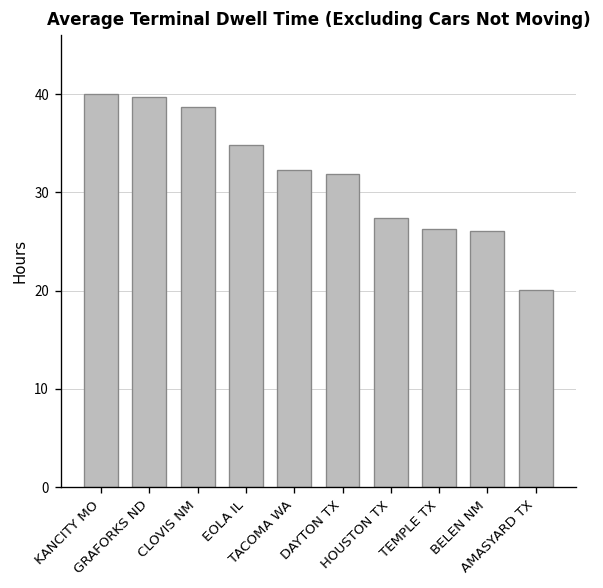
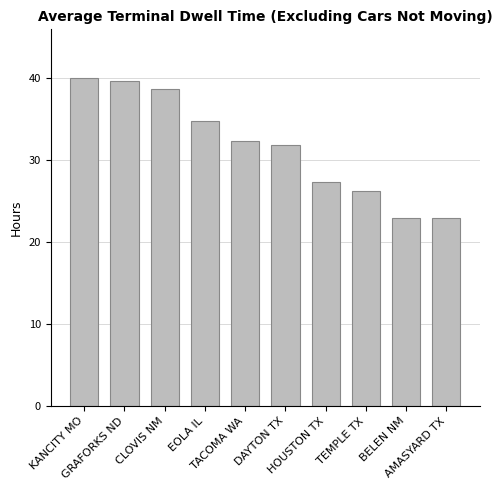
  {
    "KANCITY MO": 40,
    "GRAFORKS ND": 40,
    "CLOVIS NM": 39,
    "EOLA IL": 35,
    "TACOMA WA": 32,
    "DAYTON TX": 32,
    "HOUSTON TX": 27,
    "TEMPLE TX": 26,
-   "BELEN NM": 26,
-   "AMASYARD TX": 20
+   "BELEN NM": 23,
+   "AMASYARD TX": 23
  }
